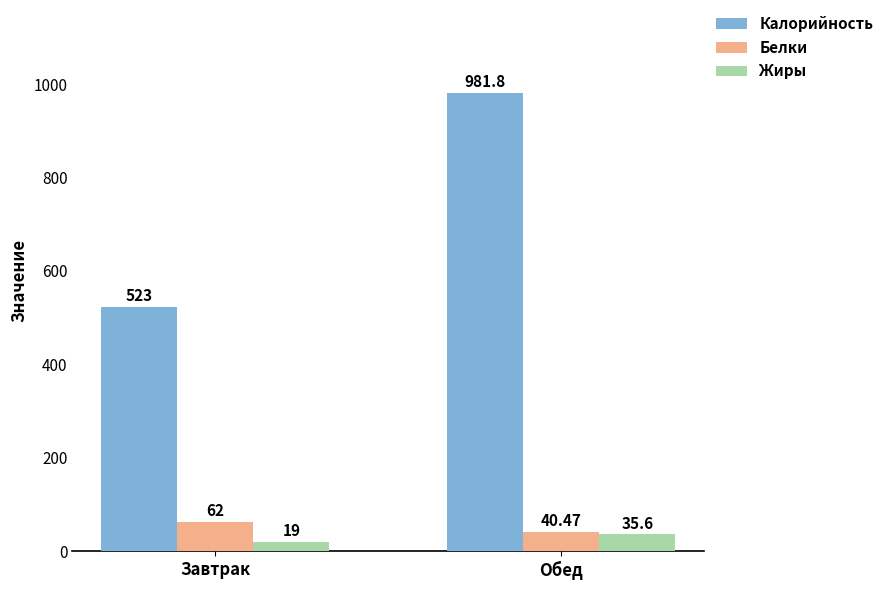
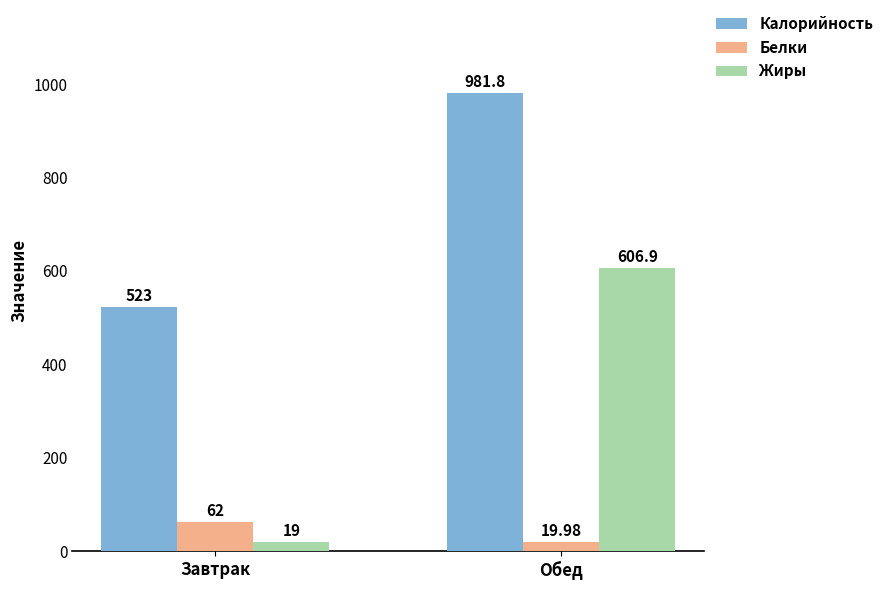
  {
    "Калорийность": {
      "Завтрак": 523,
      "Обед": 981.8
    },
    "Белки": {
      "Завтрак": 62,
-     "Обед": 40.47
+     "Обед": 19.98
    },
    "Жиры": {
      "Завтрак": 19,
-     "Обед": 35.6
+     "Обед": 606.9
    }
  }
